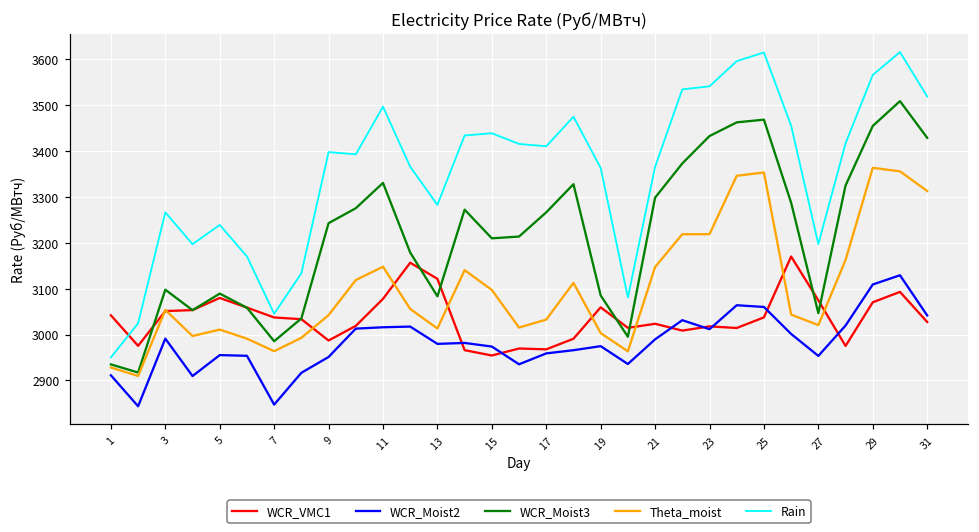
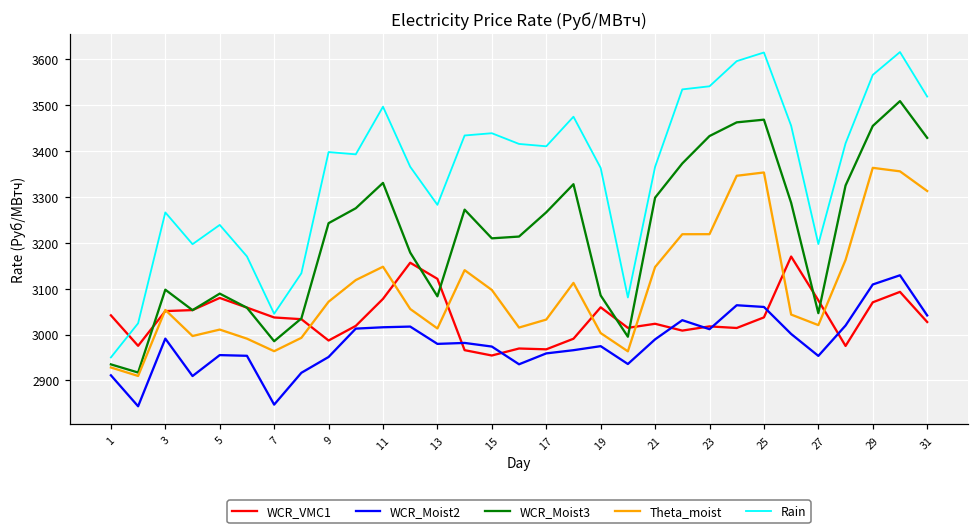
  {
    "WCR_VMC1": {
      "1": 3040,
      "5": 3080,
      "7": 3040,
      "9": 2990,
      "11": 3080,
      "13": 3120,
      "15": 2950,
      "17": 2970,
      "19": 3060,
      "21": 3020,
      "23": 3020,
      "25": 3040,
      "27": 3070,
      "29": 3070,
      "31": 3030
    },
    "WCR_Moist2": {
      "1": 2910,
      "3": 2990,
      "5": 2960,
      "7": 2850,
      "9": 2950,
      "11": 3020,
      "13": 2980,
      "15": 2970,
      "17": 2960,
      "19": 2970,
      "21": 2990,
      "23": 3010,
      "25": 3060,
      "27": 2950,
      "29": 3110,
      "31": 3040
    },
    "WCR_Moist3": {
      "1": 2940,
      "3": 3100,
      "5": 3090,
      "7": 2990,
      "9": 3240,
      "11": 3330,
      "13": 3080,
      "15": 3210,
      "17": 3270,
      "19": 3090,
      "21": 3300,
      "23": 3430,
      "25": 3470,
      "27": 3050,
      "29": 3450,
      "31": 3430
    },
    "Theta_moist": {
      "1": 2930,
      "5": 3010,
      "7": 2960,
-     "9": 3040,
+     "9": 3070,
      "11": 3150,
      "13": 3010,
      "15": 3100,
      "17": 3030,
      "19": 3000,
      "21": 3150,
      "23": 3220,
      "25": 3350,
      "27": 3020,
      "29": 3360,
      "31": 3310
    },
    "Rain": {
      "1": 2950,
      "3": 3270,
      "5": 3240,
      "7": 3050,
      "9": 3400,
      "11": 3500,
      "13": 3280,
      "15": 3440,
      "17": 3410,
      "19": 3360,
      "21": 3370,
      "23": 3540,
      "25": 3610,
      "27": 3200,
      "29": 3570,
      "31": 3520
    }
  }
